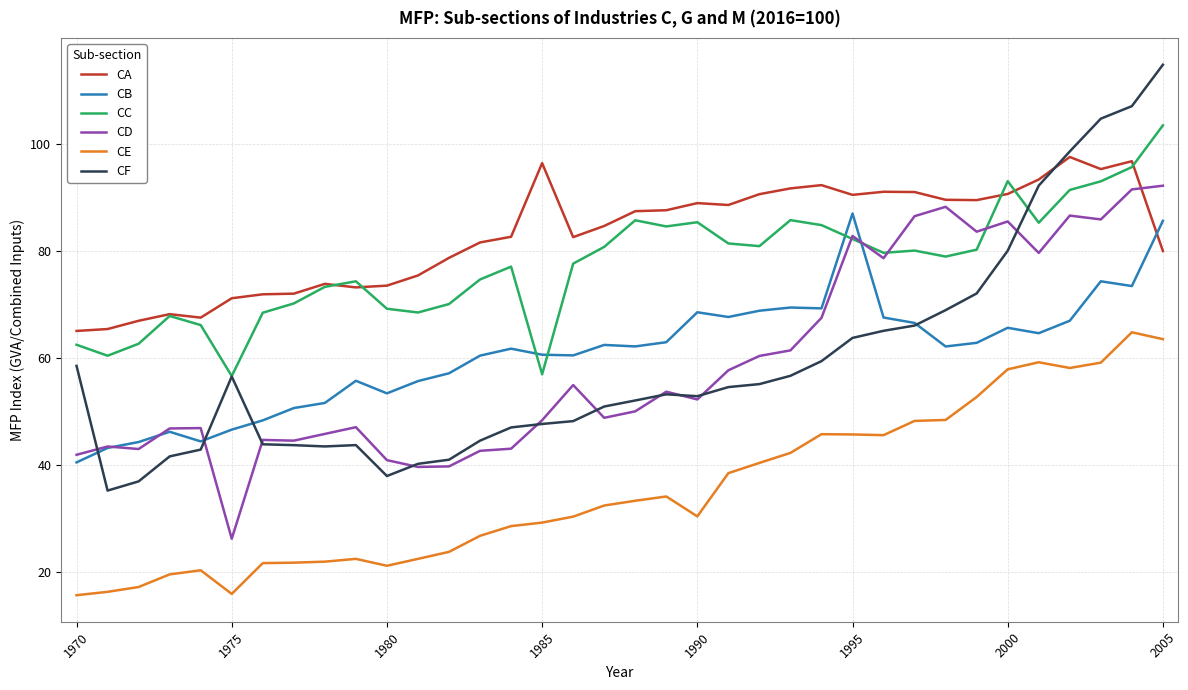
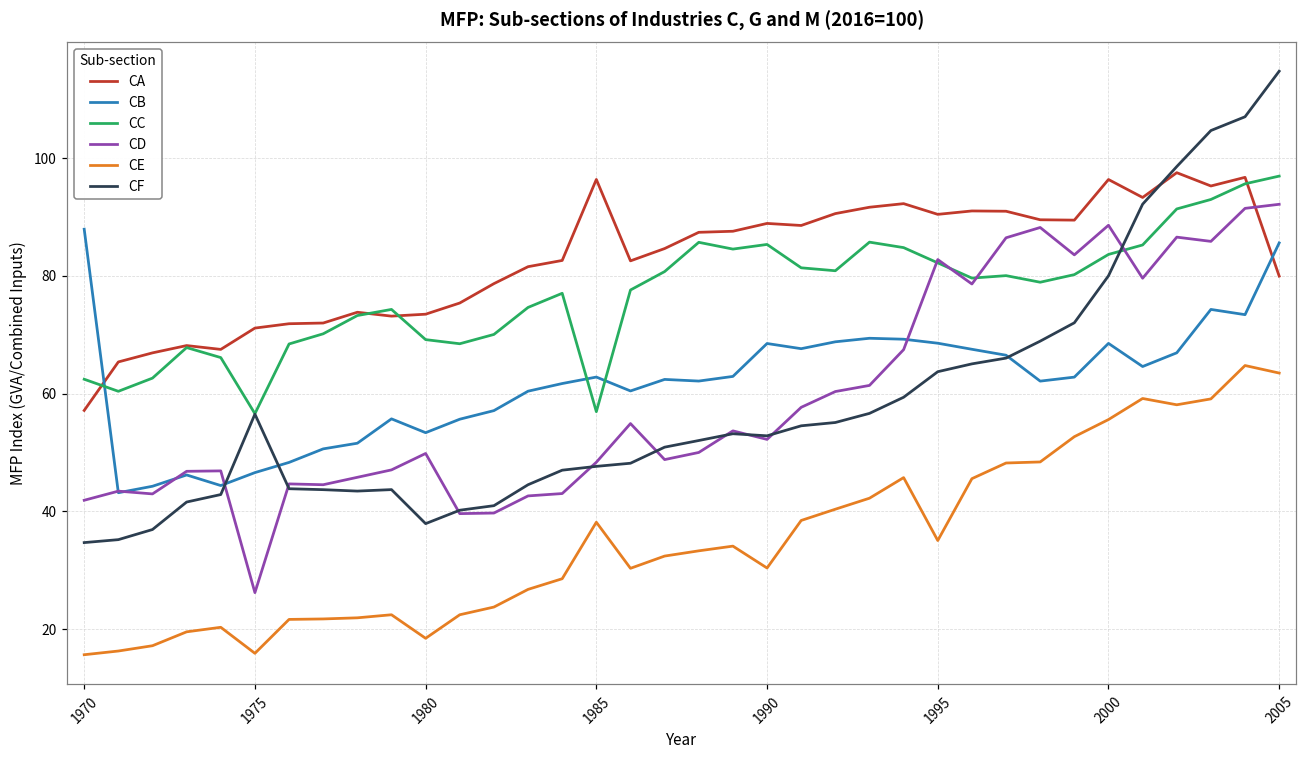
  {
    "CA": {
-     "1970": 65,
+     "1970": 57,
      "1975": 71,
      "1980": 74,
      "1985": 96,
      "1990": 89,
      "1995": 90,
-     "2000": 91,
+     "2000": 96,
      "2005": 80
    },
    "CB": {
-     "1970": 40,
+     "1970": 88,
      "1975": 47,
      "1980": 53,
-     "1985": 61,
+     "1985": 63,
      "1990": 69,
-     "1995": 87,
-     "2000": 66,
+     "1995": 69,
+     "2000": 69,
      "2005": 86
    },
    "CC": {
      "1970": 62,
      "1980": 69,
      "1985": 57,
      "1990": 85,
      "1995": 82,
-     "2000": 93,
-     "2005": 103
+     "2000": 84,
+     "2005": 97
    },
    "CD": {
      "1970": 42,
      "1975": 26,
-     "1980": 41,
+     "1980": 50,
      "1985": 48,
      "1990": 52,
      "1995": 83,
-     "2000": 85,
+     "2000": 89,
      "2005": 92
    },
    "CE": {
      "1970": 16,
      "1975": 16,
-     "1980": 21,
-     "1985": 29,
+     "1980": 18,
+     "1985": 38,
      "1990": 30,
-     "1995": 46,
-     "2000": 58,
+     "1995": 35,
+     "2000": 56,
      "2005": 64
    },
    "CF": {
-     "1970": 59,
+     "1970": 35,
      "1980": 38,
      "1985": 48,
      "1990": 53,
      "1995": 64,
      "2000": 80,
      "2005": 115
    }
  }
